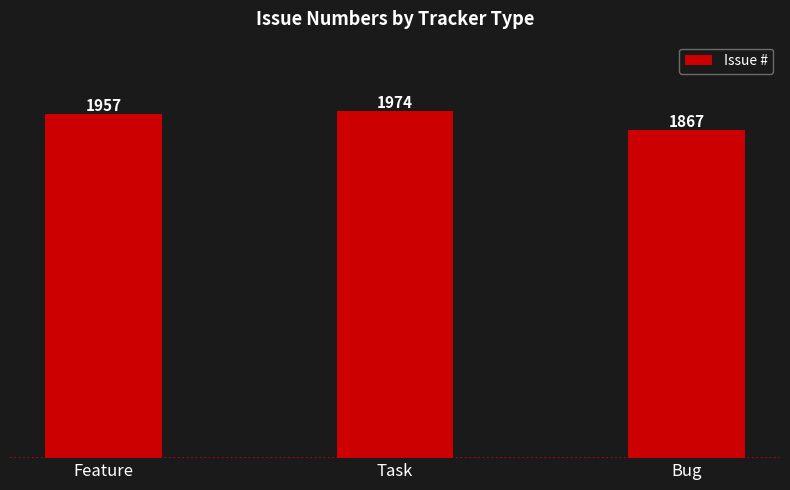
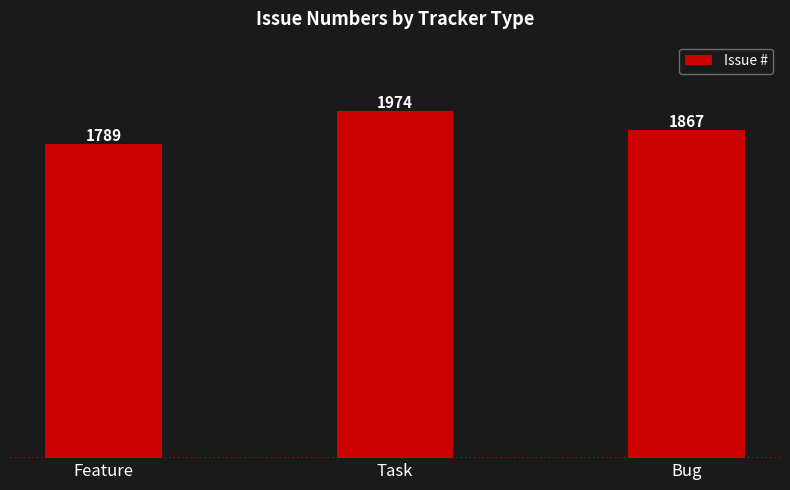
  {
-   "Feature": 1957,
+   "Feature": 1789,
    "Task": 1974,
    "Bug": 1867
  }
